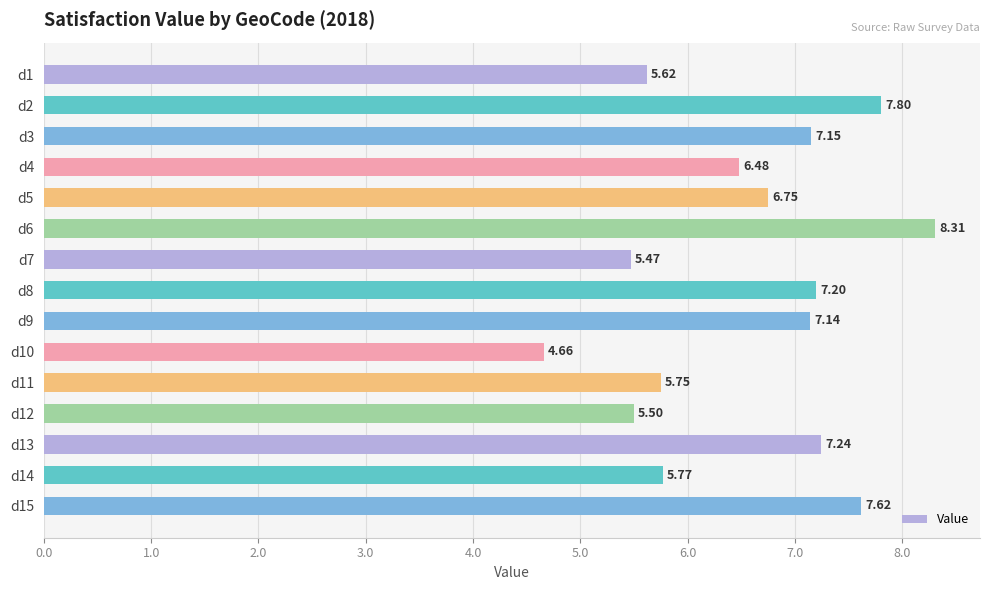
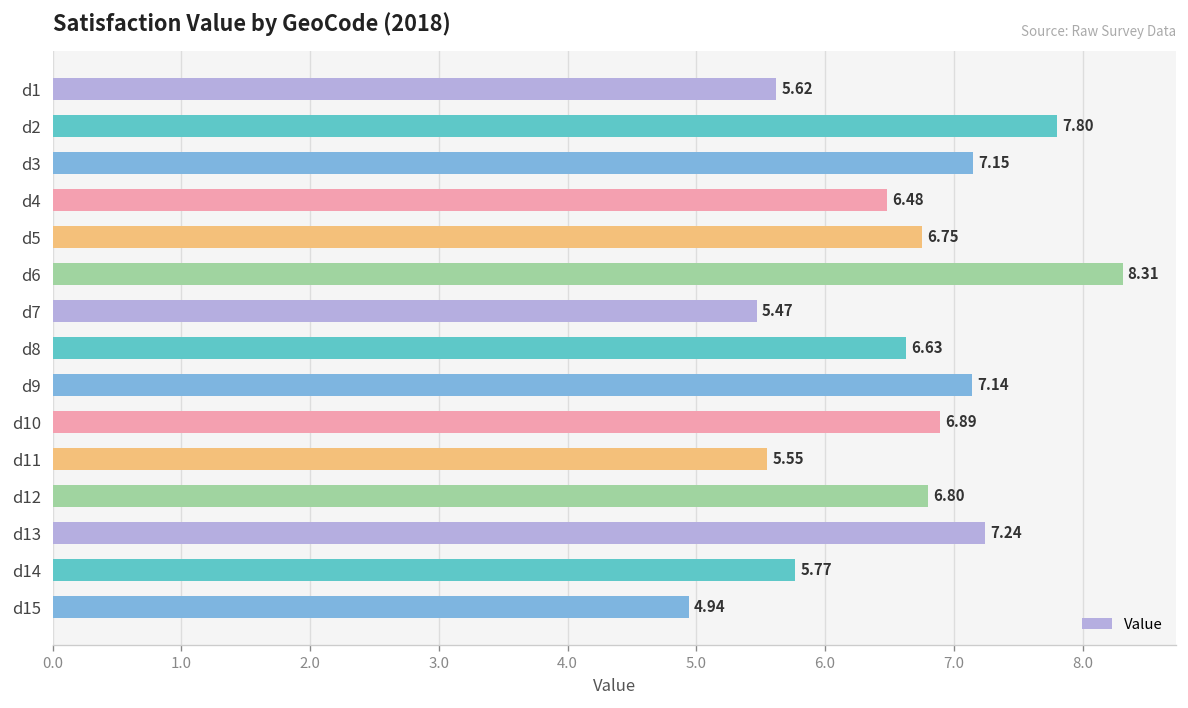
  {
    "d1": 5.62,
    "d2": 7.80,
    "d3": 7.15,
    "d4": 6.48,
    "d5": 6.75,
    "d6": 8.31,
    "d7": 5.47,
-   "d8": 7.20,
+   "d8": 6.63,
    "d9": 7.14,
-   "d10": 4.66,
-   "d11": 5.75,
-   "d12": 5.50,
+   "d10": 6.89,
+   "d11": 5.55,
+   "d12": 6.80,
    "d13": 7.24,
    "d14": 5.77,
-   "d15": 7.62
+   "d15": 4.94
  }
